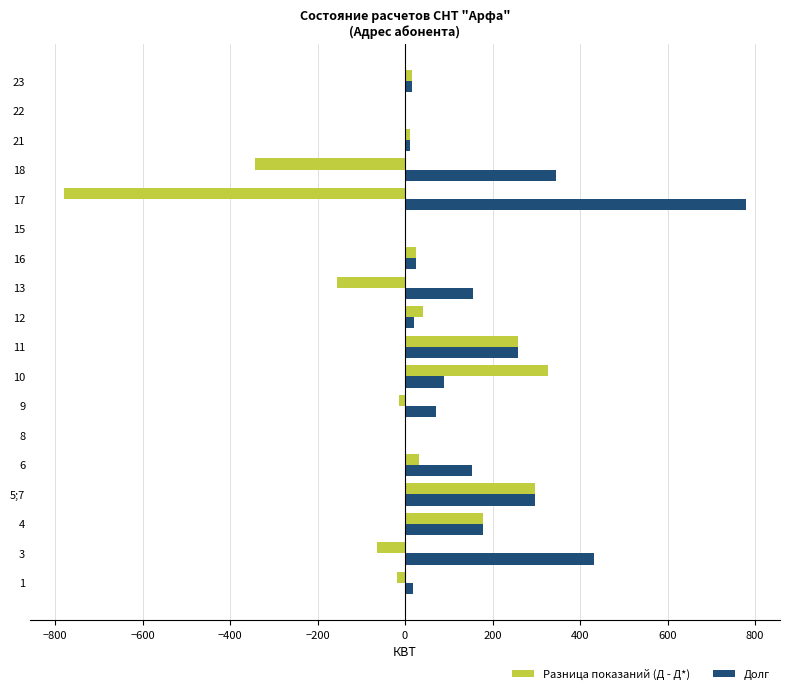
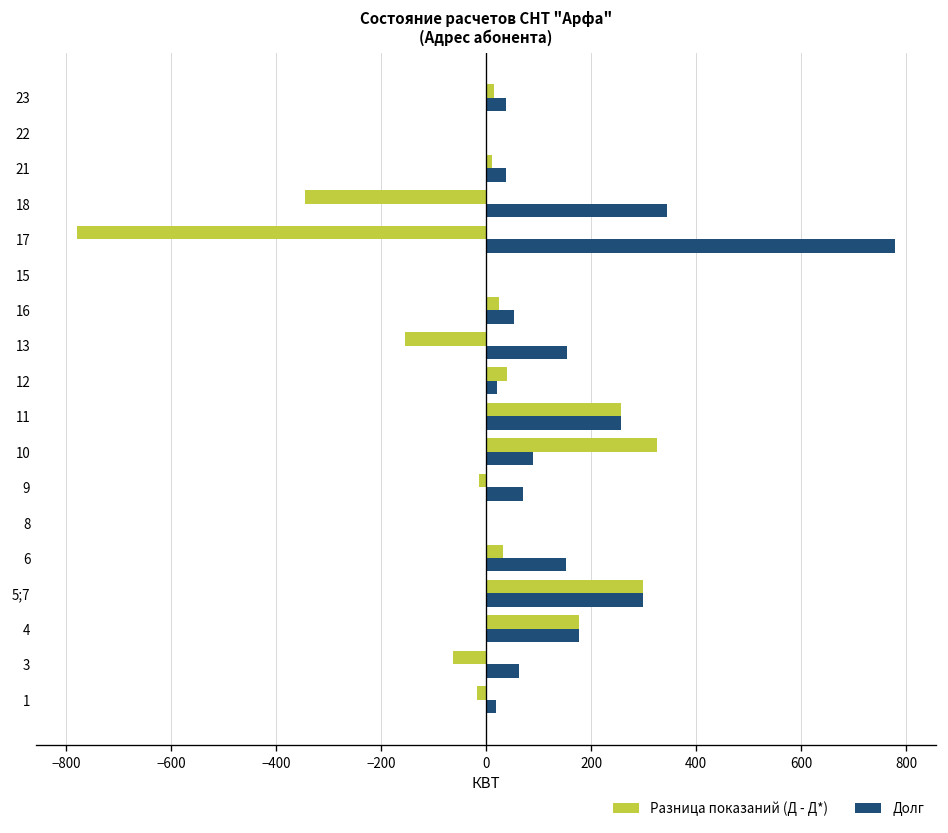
  {
    "Разница показаний (Д - Д*)": {
      "23": 20,
      "22": 0,
      "21": 10,
      "18": -340,
      "17": -780,
      "16": 30,
      "13": -160,
      "12": 40,
      "11": 260,
      "10": 330,
      "9": -10,
      "6": 30,
      "5;7": 300,
      "4": 180,
      "3": -60,
      "1": -20
    },
    "Долг": {
-     "23": 20,
+     "23": 40,
      "22": 0,
-     "21": 10,
+     "21": 40,
      "18": 340,
      "17": 780,
-     "16": 30,
+     "16": 50,
      "13": 160,
      "12": 20,
      "11": 260,
      "10": 90,
      "9": 70,
      "6": 150,
      "5;7": 300,
      "4": 180,
-     "3": 430,
+     "3": 60,
      "1": 20
    }
  }
